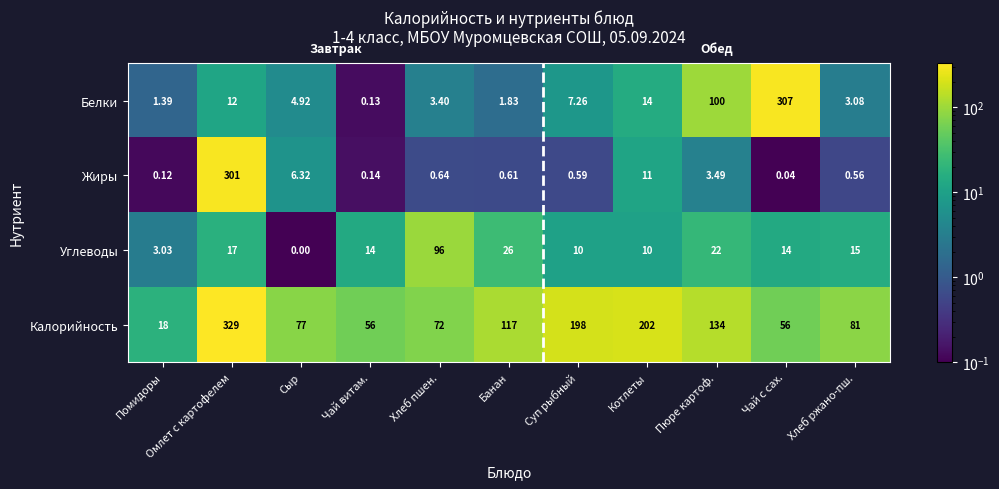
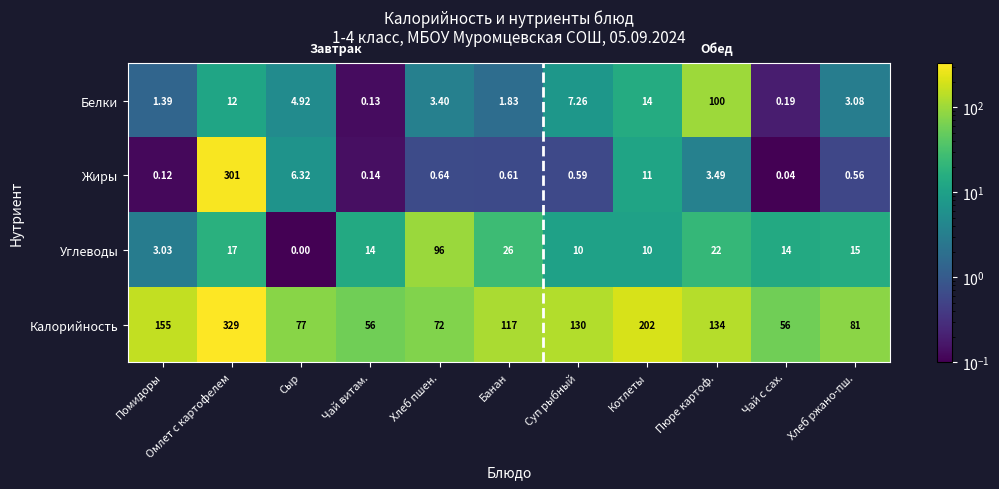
  {
    "Белки": {
      "Помидоры": 1.39,
      "Омлет с картофелем": 12,
      "Сыр": 4.92,
      "Чай витам.": 0.13,
      "Хлеб пшен.": 3.40,
      "Банан": 1.83,
      "Суп рыбный": 7.26,
      "Котлеты": 14,
      "Пюре картоф.": 100,
-     "Чай с сах.": 307,
+     "Чай с сах.": 0.19,
      "Хлеб ржано-пш.": 3.08
    },
    "Жиры": {
      "Помидоры": 0.12,
      "Омлет с картофелем": 301,
      "Сыр": 6.32,
      "Чай витам.": 0.14,
      "Хлеб пшен.": 0.64,
      "Банан": 0.61,
      "Суп рыбный": 0.59,
      "Котлеты": 11,
      "Пюре картоф.": 3.49,
      "Чай с сах.": 0.04,
      "Хлеб ржано-пш.": 0.56
    },
    "Углеводы": {
      "Помидоры": 3.03,
      "Омлет с картофелем": 17,
      "Сыр": 0.00,
      "Чай витам.": 14,
      "Хлеб пшен.": 96,
      "Банан": 26,
      "Суп рыбный": 10,
      "Котлеты": 10,
      "Пюре картоф.": 22,
      "Чай с сах.": 14,
      "Хлеб ржано-пш.": 15
    },
    "Калорийность": {
-     "Помидоры": 18,
+     "Помидоры": 155,
      "Омлет с картофелем": 329,
      "Сыр": 77,
      "Чай витам.": 56,
      "Хлеб пшен.": 72,
      "Банан": 117,
-     "Суп рыбный": 198,
+     "Суп рыбный": 130,
      "Котлеты": 202,
      "Пюре картоф.": 134,
      "Чай с сах.": 56,
      "Хлеб ржано-пш.": 81
    }
  }
